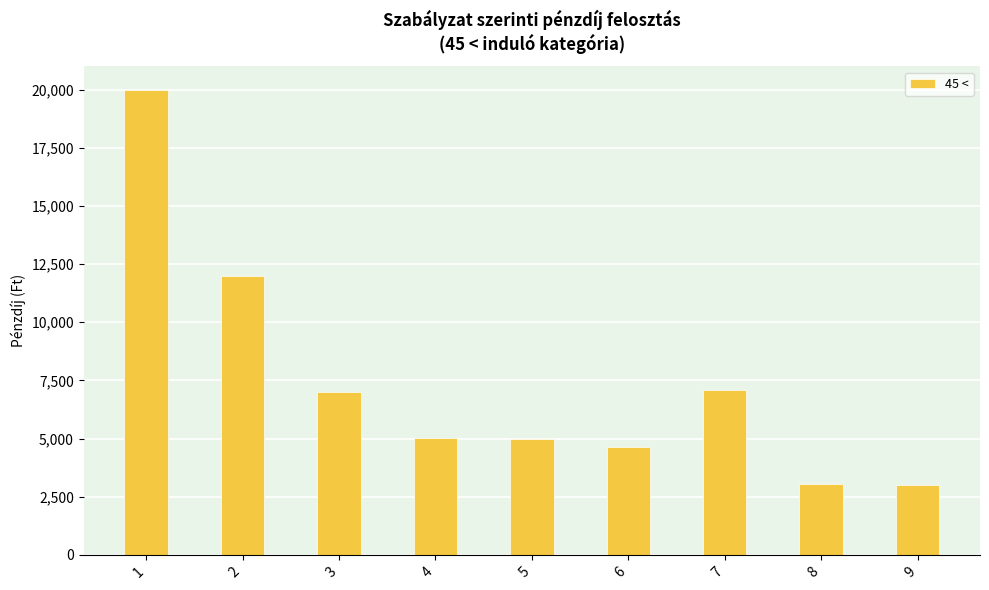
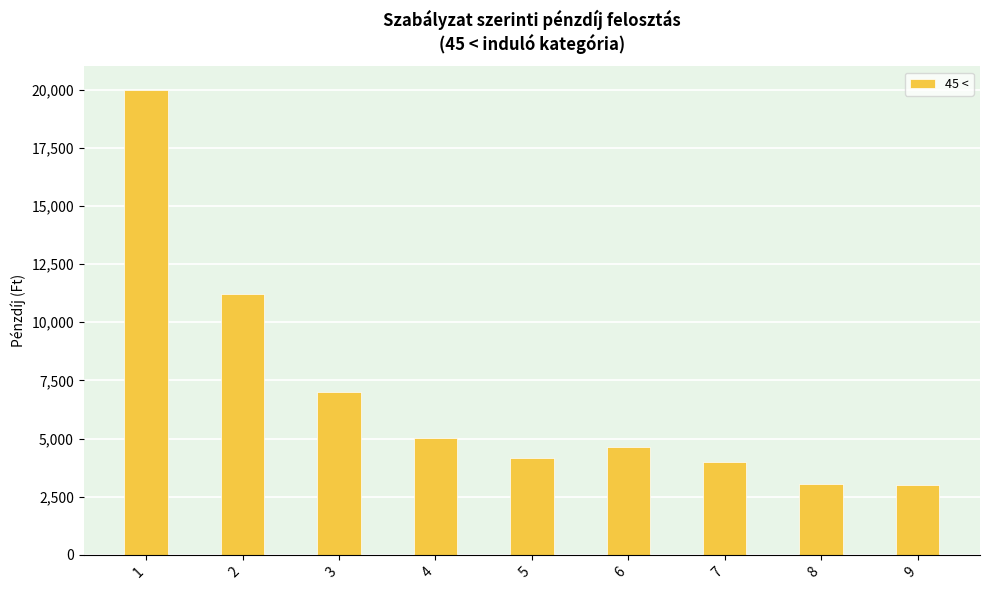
  {
    "1": "20,000",
-   "2": "12,000",
+   "2": "11,200",
    "3": "7,000",
    "4": "5,000",
-   "5": "5,000",
+   "5": "4,200",
    "6": "4,600",
-   "7": "7,100",
+   "7": "4,000",
    "8": "3,100",
    "9": "3,000"
  }
